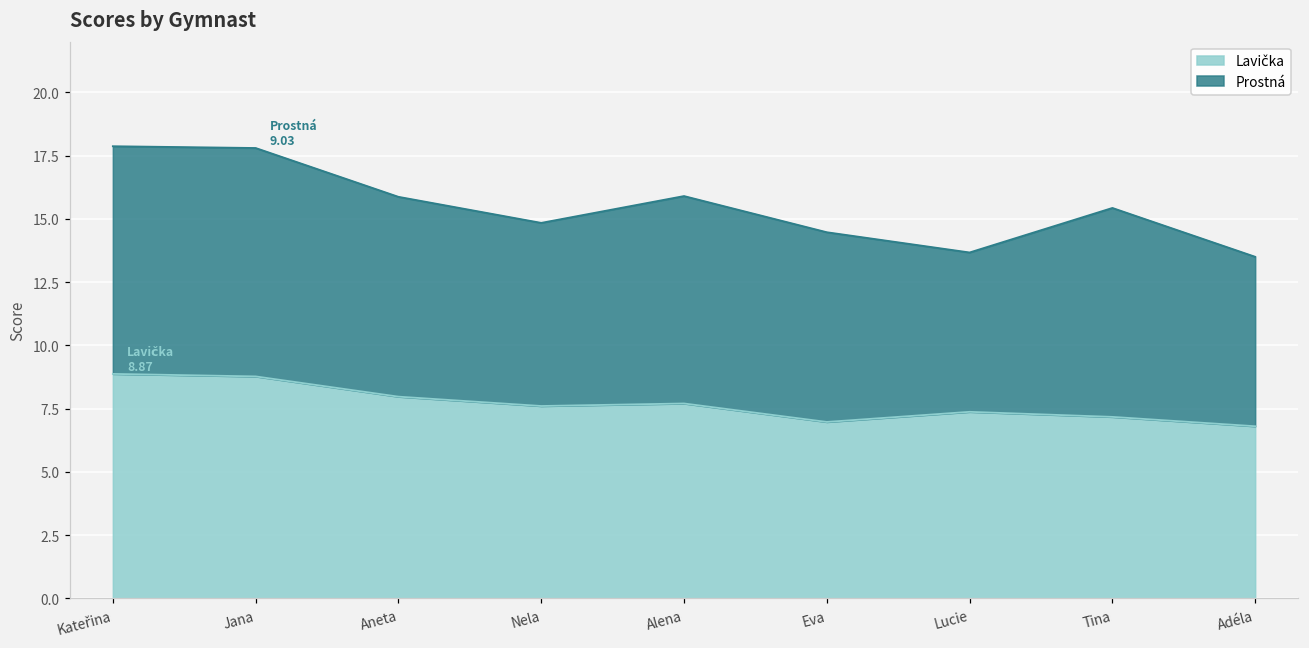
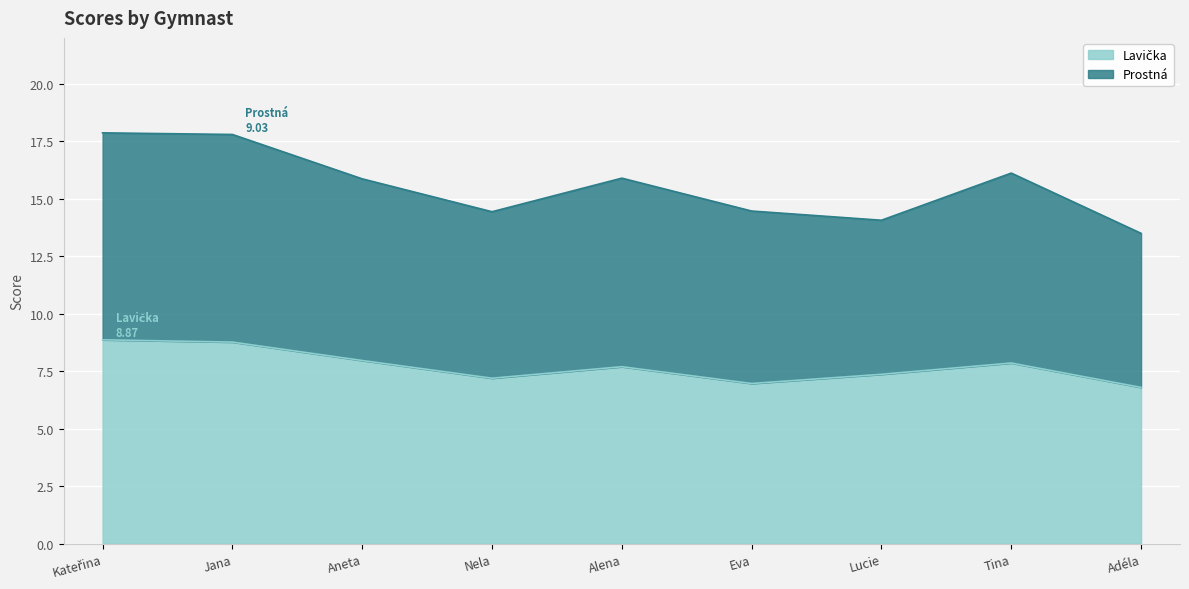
  {
    "Lavička": {
      "Jana": 8.8,
      "Aneta": 8.0,
-     "Nela": 7.6,
+     "Nela": 7.2,
      "Alena": 7.7,
      "Eva": 7.0,
      "Lucie": 7.4,
-     "Tina": 7.2,
+     "Tina": 7.9,
      "Adéla": 6.8
    },
    "Prostná": {
      "Kateřina": 9.0,
      "Aneta": 7.9,
      "Nela": 7.2,
      "Alena": 8.2,
      "Eva": 7.5,
-     "Lucie": 6.3,
+     "Lucie": 6.7,
      "Tina": 8.3,
      "Adéla": 6.7
    }
  }
